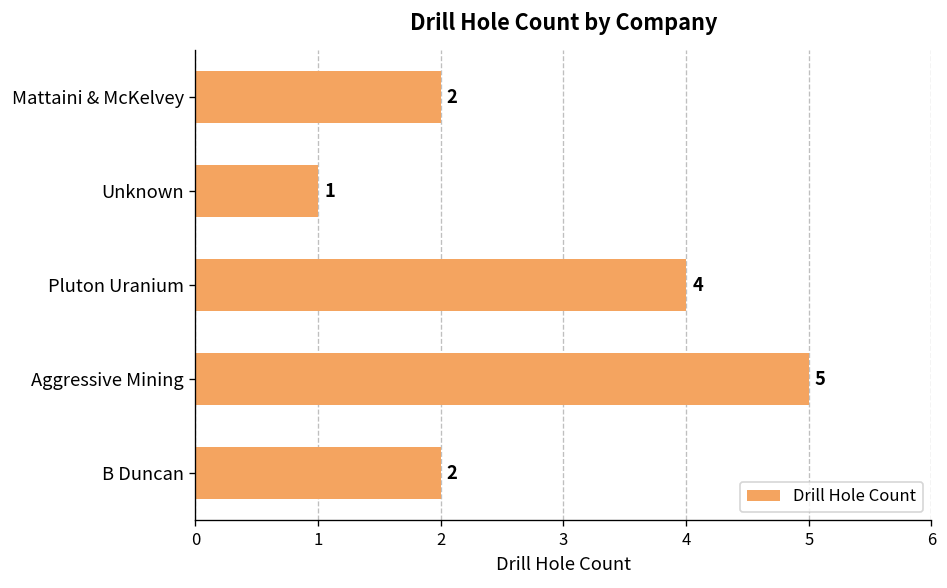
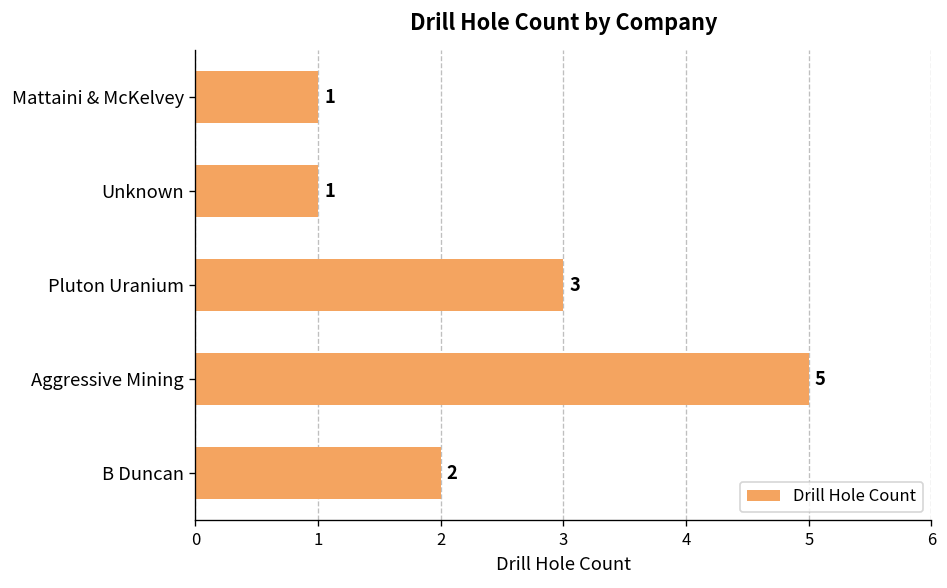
  {
-   "Mattaini & McKelvey": 2,
+   "Mattaini & McKelvey": 1,
    "Unknown": 1,
-   "Pluton Uranium": 4,
+   "Pluton Uranium": 3,
    "Aggressive Mining": 5,
    "B Duncan": 2
  }
